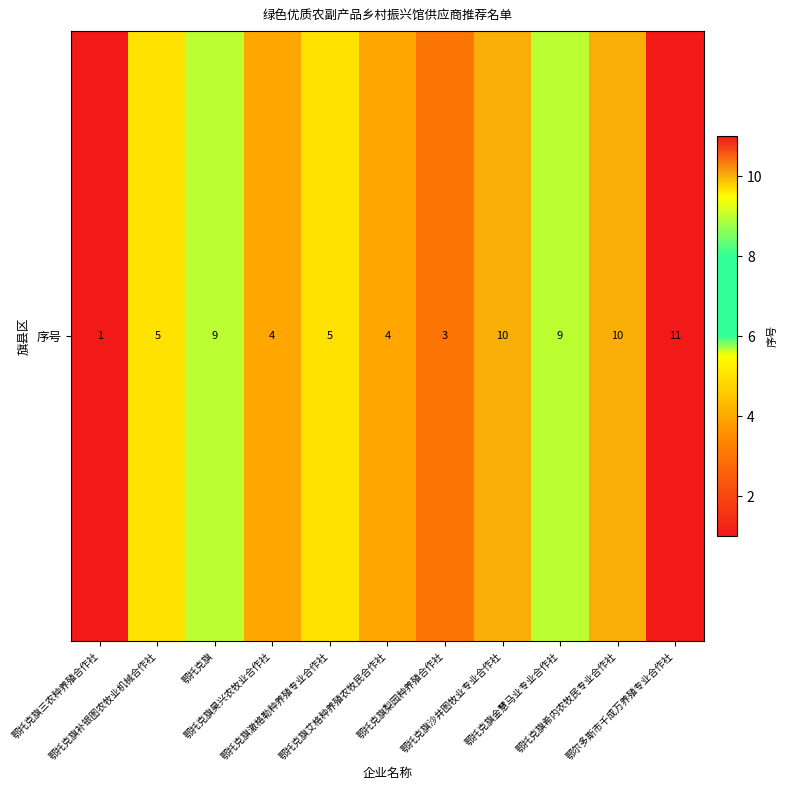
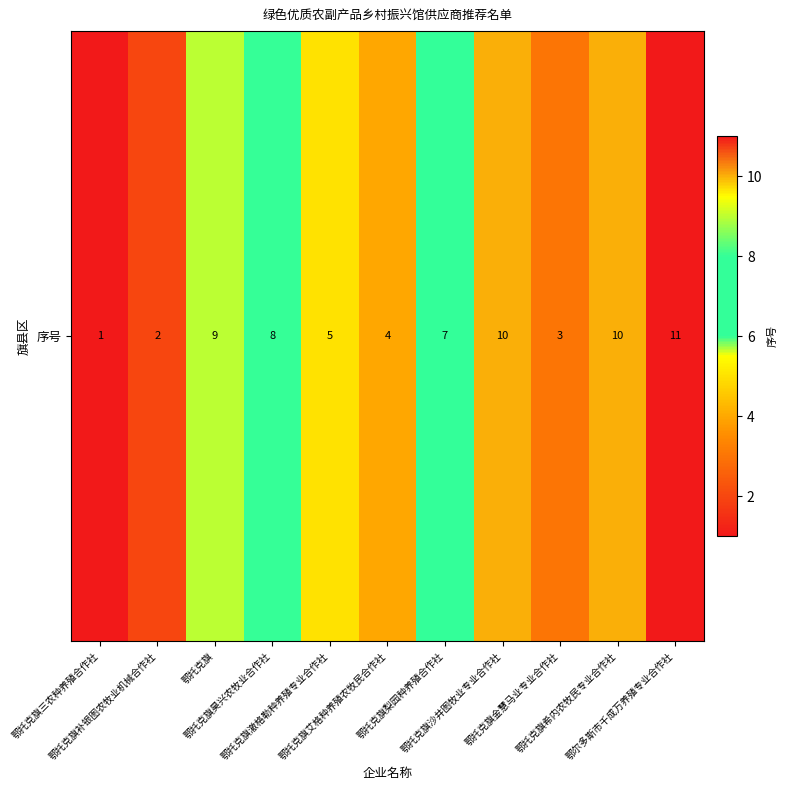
  {
    "序号": {
      "鄂托克旗三农种养殖合作社": 1,
-     "鄂托克旗补银图农牧业机械合作社": 5,
+     "鄂托克旗补银图农牧业机械合作社": 2,
      "鄂托克旗": 9,
-     "鄂托克旗昊兴农牧业合作社": 4,
+     "鄂托克旗昊兴农牧业合作社": 8,
      "鄂托克旗澈格勒种养殖专业合作社": 5,
      "鄂托克旗艾格种养殖农牧民合作社": 4,
-     "鄂托克旗梨园种养殖合作社": 3,
+     "鄂托克旗梨园种养殖合作社": 7,
      "鄂托克旗沙井图牧业专业合作社": 10,
-     "鄂托克旗金慧马业专业合作社": 9,
+     "鄂托克旗金慧马业专业合作社": 3,
      "鄂托克旗希内农牧民专业合作社": 10,
      "鄂尔多斯市千成万养殖专业合作社": 11
    }
  }
